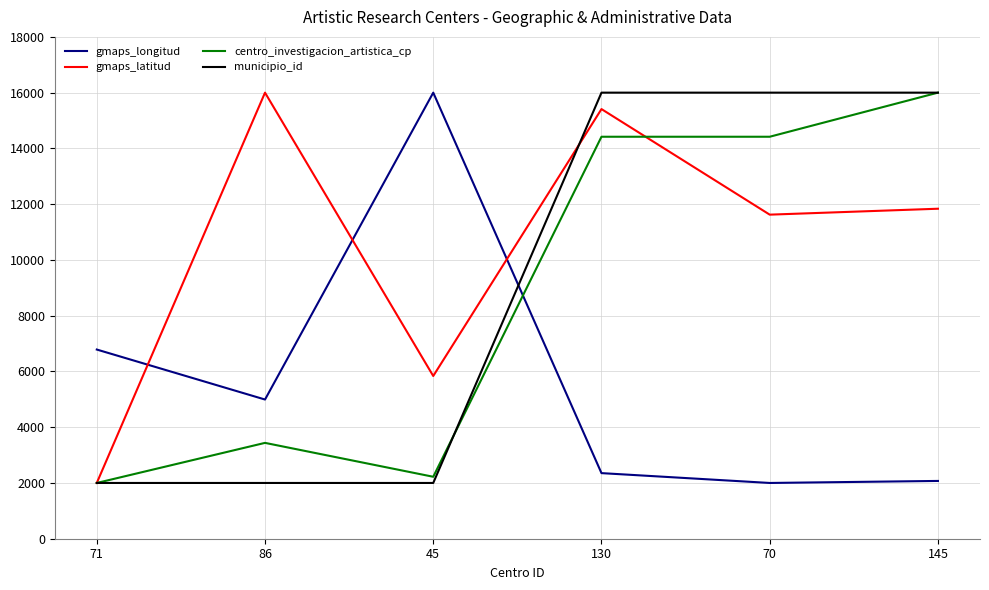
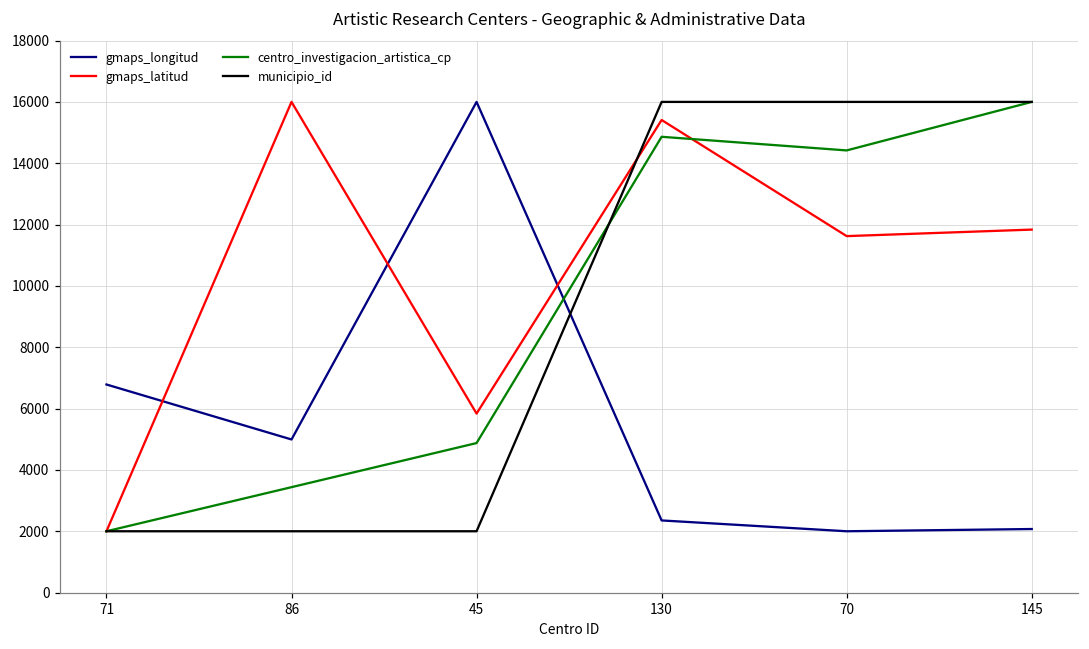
  {
    "gmaps_longitud": {
      "71": 6800,
      "86": 5000,
      "45": 16000,
      "130": 2400,
      "70": 2000,
      "145": 2100
    },
    "gmaps_latitud": {
      "86": 16000,
      "45": 5800,
      "130": 15400,
      "70": 11600,
      "145": 11800
    },
    "centro_investigacion_artistica_cp": {
      "86": 3400,
-     "45": 2200,
-     "130": 14400,
+     "45": 4900,
+     "130": 14900,
      "70": 14400
    },
    "municipio_id": {
      "86": 2000,
      "45": 2000,
      "130": 16000,
      "70": 16000
    }
  }
